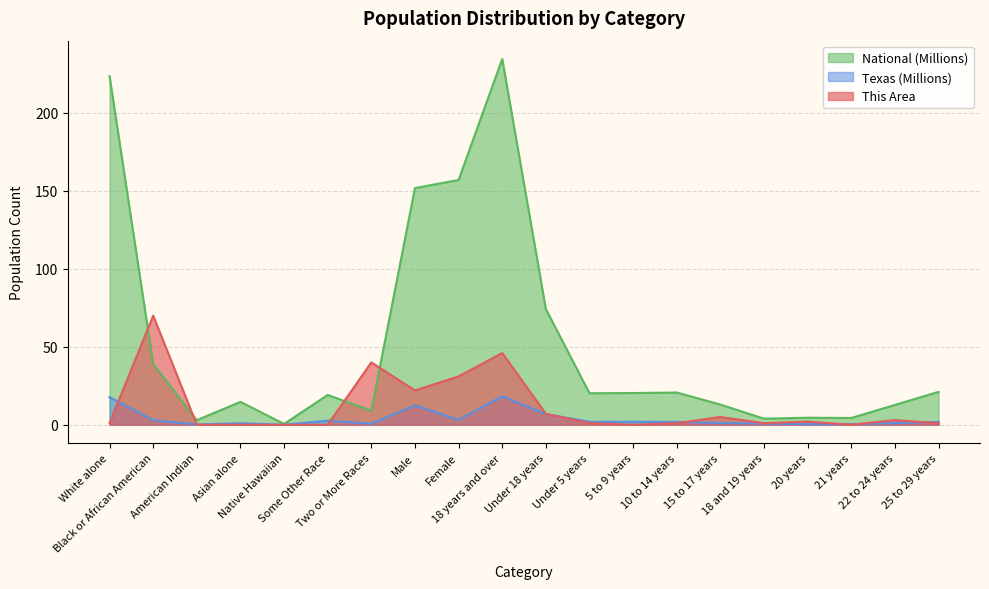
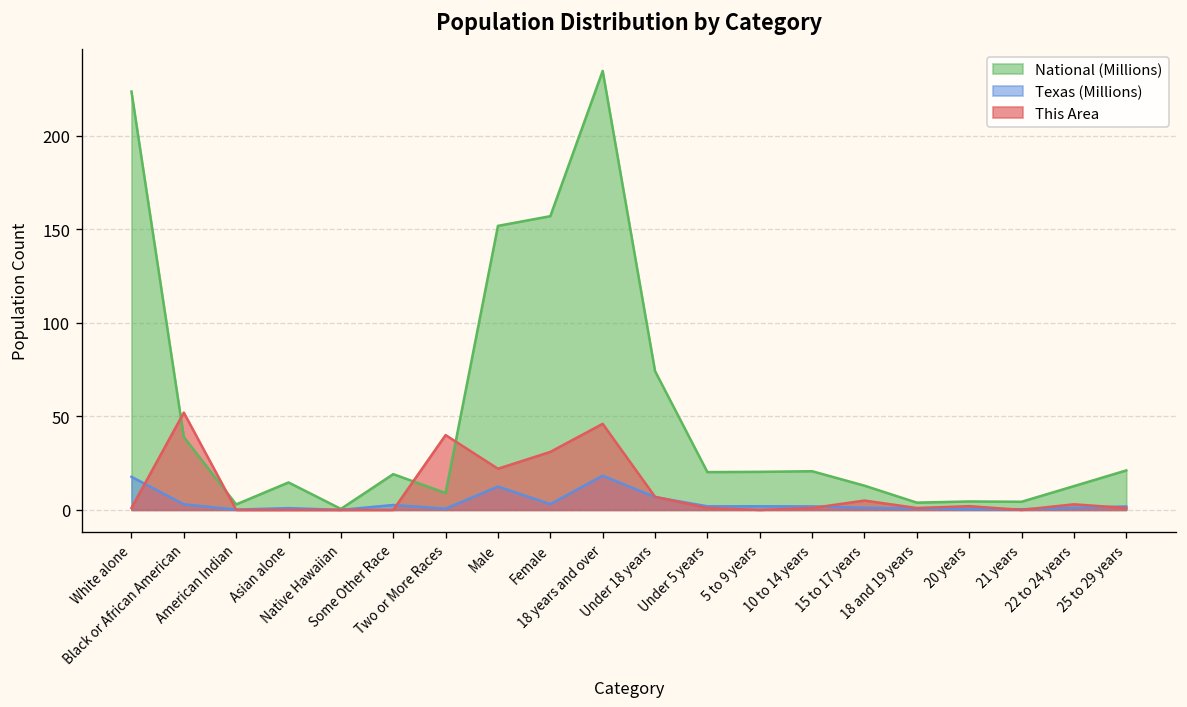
  {
    "National (Millions)": {
      "White alone": 224,
      "Black or African American": 39,
      "American Indian": 3,
      "Asian alone": 15,
      "Some Other Race": 19,
      "Two or More Races": 9,
      "Male": 152,
      "Female": 157,
      "18 years and over": 235,
      "Under 18 years": 74,
      "Under 5 years": 20,
      "5 to 9 years": 20,
      "10 to 14 years": 21,
      "15 to 17 years": 13,
      "18 and 19 years": 4,
      "20 years": 5,
      "21 years": 4,
      "22 to 24 years": 13,
      "25 to 29 years": 21
    },
    "Texas (Millions)": {
      "White alone": 18,
      "Black or African American": 3,
      "Some Other Race": 3,
      "Two or More Races": 1,
      "Male": 12,
      "Female": 3,
      "18 years and over": 18,
      "5 to 9 years": 2,
      "15 to 17 years": 1,
      "20 years": 0,
      "22 to 24 years": 1
    },
    "This Area": {
      "White alone": 1,
-     "Black or African American": 70,
+     "Black or African American": 52,
      "Some Other Race": 0,
      "Two or More Races": 40,
      "Male": 22,
      "Female": 31,
      "18 years and over": 46,
      "5 to 9 years": 0,
      "15 to 17 years": 5,
      "20 years": 2,
      "22 to 24 years": 3
    }
  }
